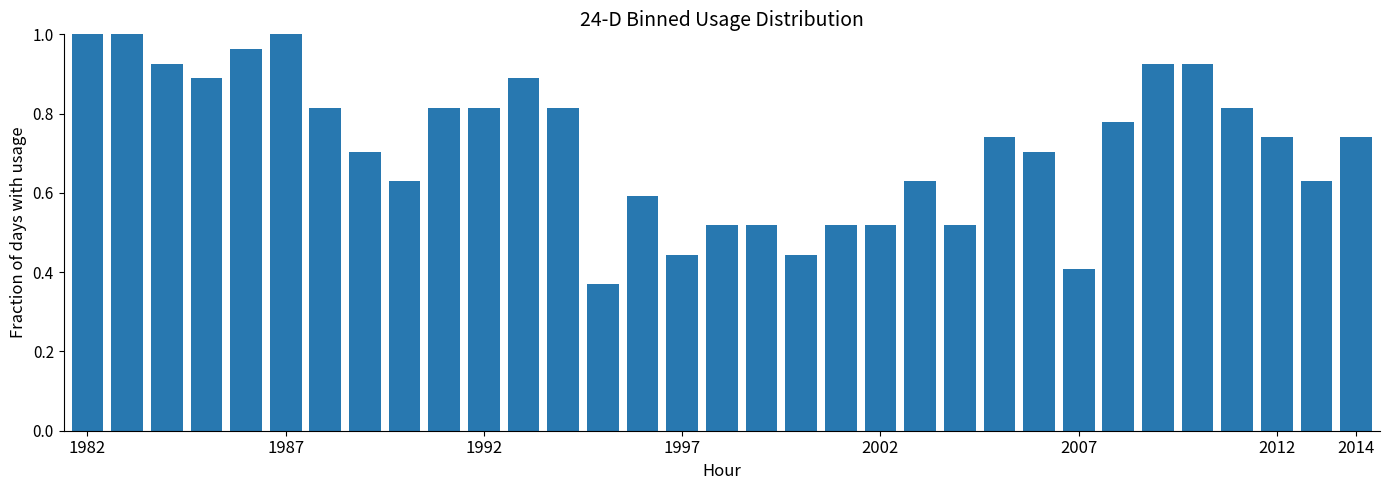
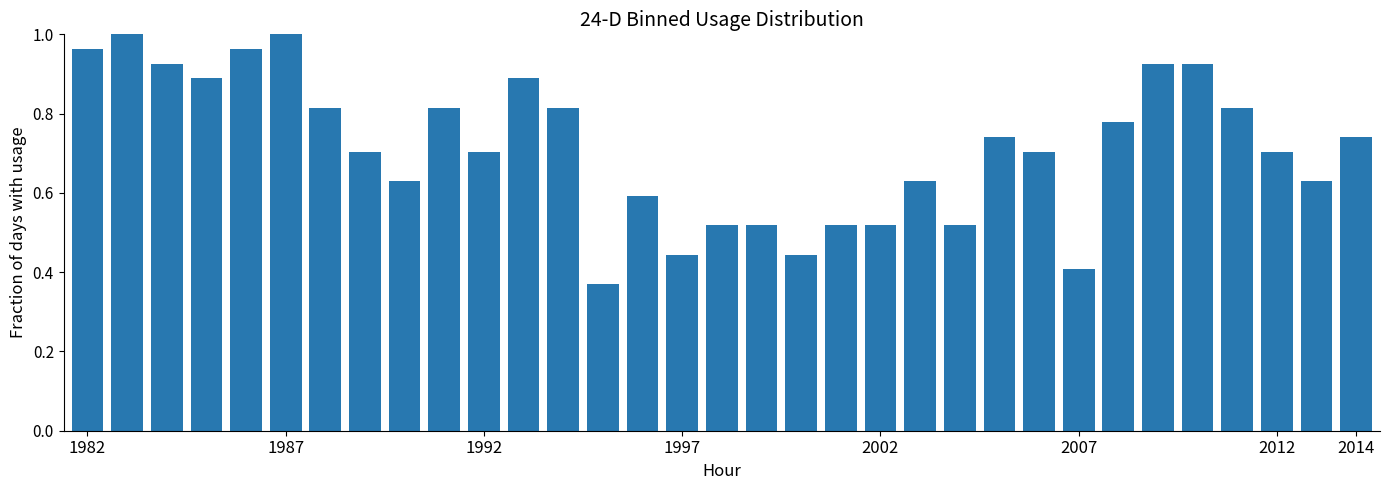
  {
-   "1982": 1.00,
+   "1982": 0.96,
    "1987": 1.00,
-   "1992": 0.81,
+   "1992": 0.70,
    "1997": 0.44,
    "2002": 0.52,
    "2007": 0.41,
-   "2012": 0.74,
+   "2012": 0.70,
    "2014": 0.74
  }
